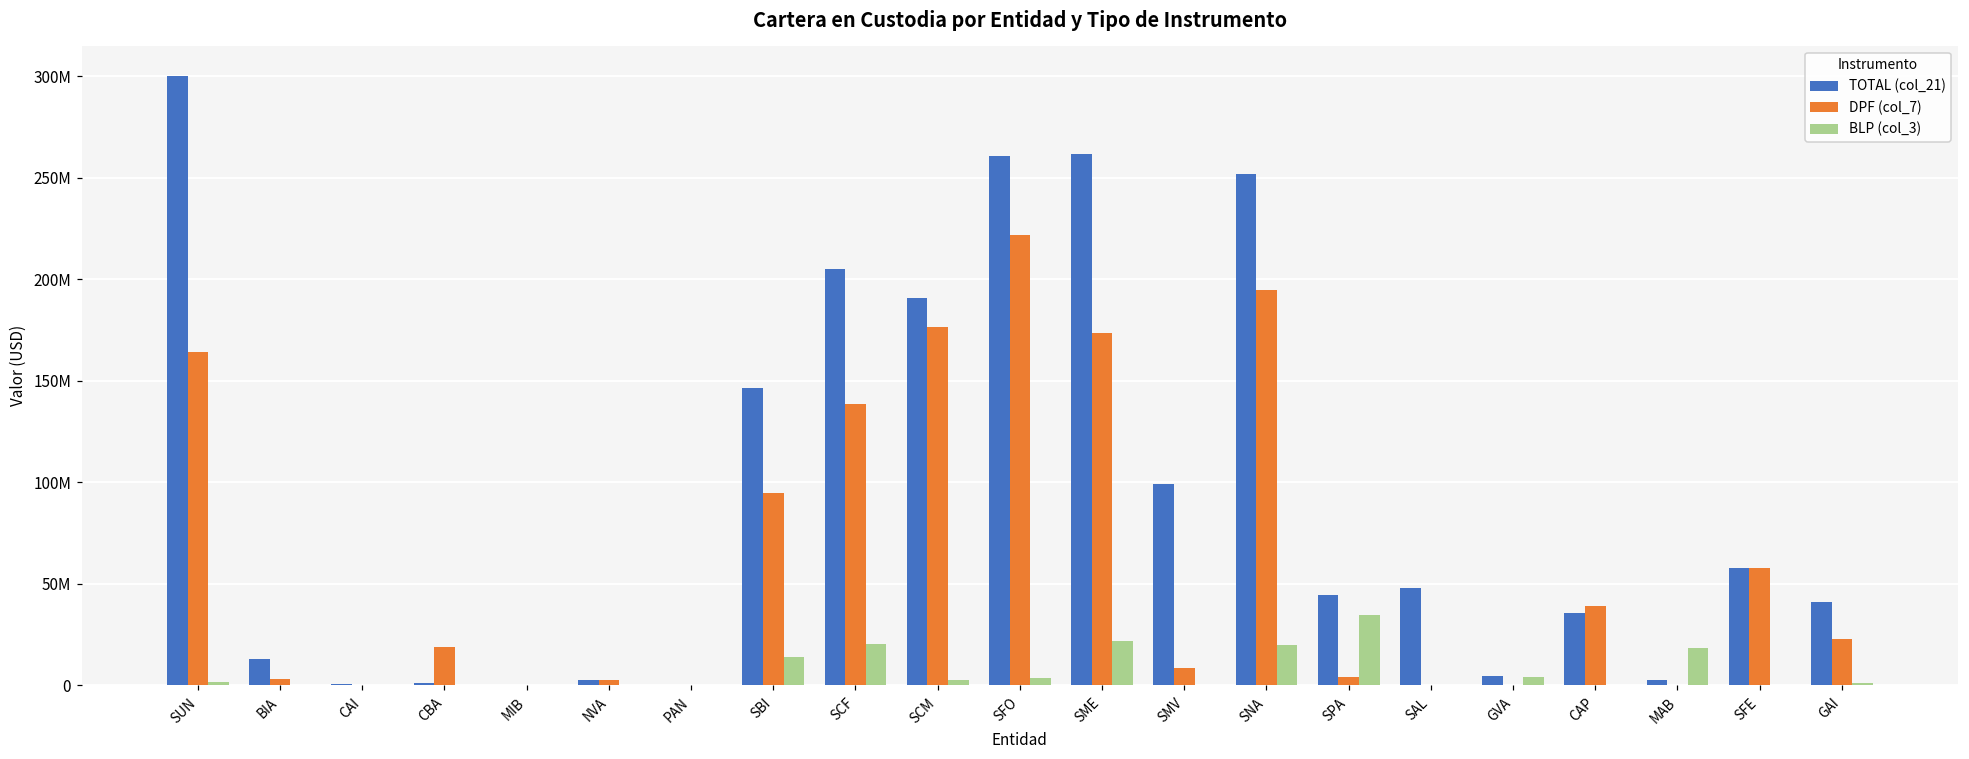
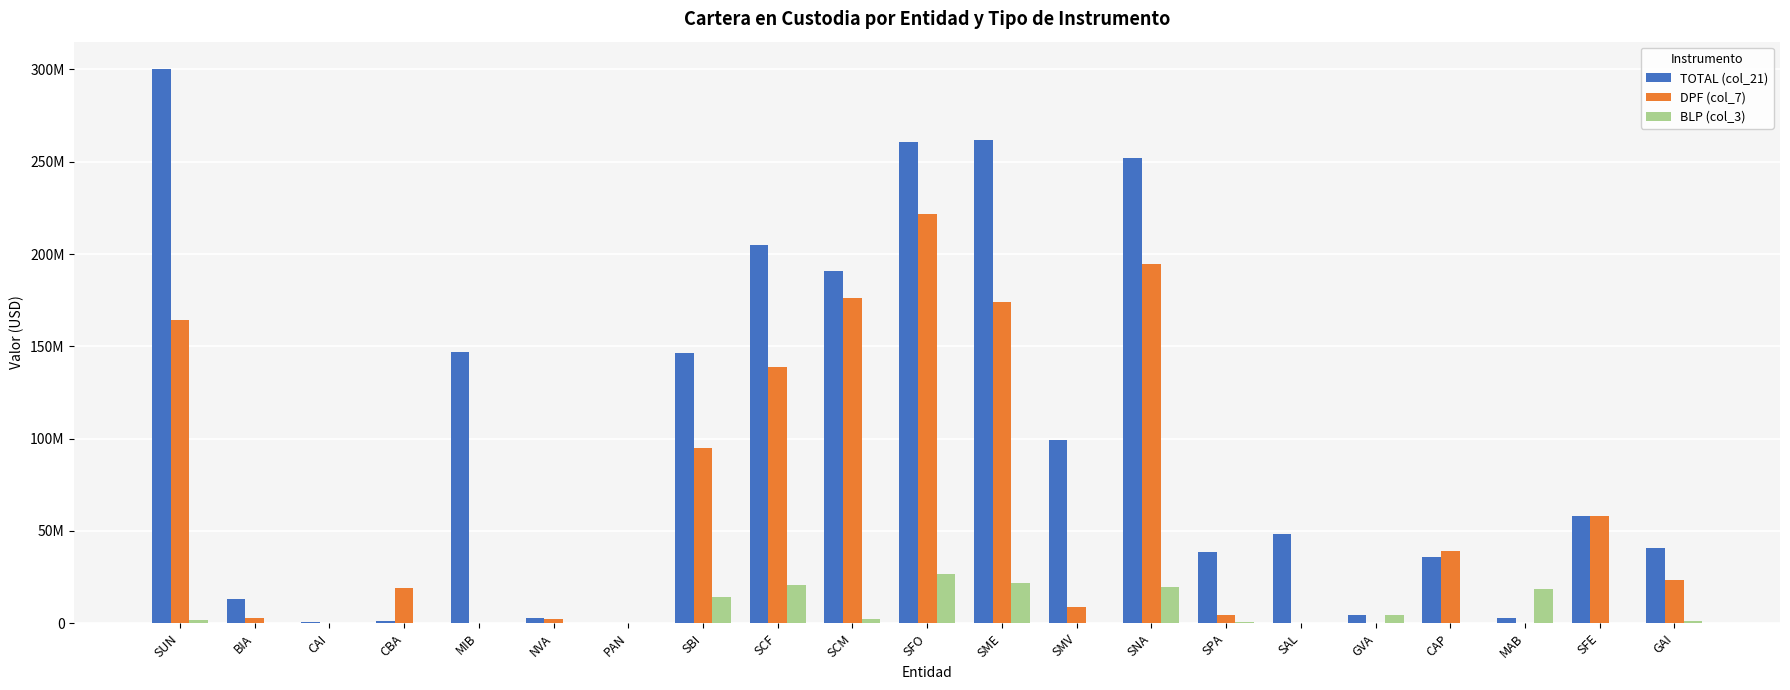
  {
    "TOTAL (col_21)": {
      "SUN": 300000000,
      "BIA": 13000000,
-     "MIB": 0,
+     "MIB": 147000000,
      "NVA": 3000000,
      "SBI": 146000000,
      "SCF": 205000000,
      "SCM": 191000000,
      "SFO": 261000000,
      "SME": 262000000,
      "SMV": 99000000,
      "SNA": 252000000,
-     "SPA": 45000000,
+     "SPA": 39000000,
      "SAL": 48000000,
      "GVA": 5000000,
      "CAP": 36000000,
      "MAB": 3000000,
      "SFE": 58000000,
      "GAI": 41000000
    },
    "DPF (col_7)": {
      "SUN": 164000000,
      "BIA": 3000000,
      "CAI": 0,
      "CBA": 19000000,
      "NVA": 2000000,
      "PAN": 0,
      "SBI": 95000000,
      "SCF": 139000000,
      "SCM": 176000000,
      "SFO": 222000000,
      "SME": 174000000,
      "SMV": 9000000,
      "SNA": 195000000,
      "SPA": 4000000,
      "GVA": 0,
      "CAP": 39000000,
      "SFE": 58000000,
      "GAI": 23000000
    },
    "BLP (col_3)": {
      "SUN": 2000000,
      "BIA": 0,
      "CAI": 0,
      "CBA": 0,
      "PAN": 0,
      "SBI": 14000000,
      "SCF": 20000000,
      "SCM": 2000000,
-     "SFO": 4000000,
+     "SFO": 27000000,
      "SME": 22000000,
      "SMV": 0,
      "SNA": 20000000,
-     "SPA": 35000000,
+     "SPA": 1000000,
      "SAL": 0,
      "GVA": 4000000,
      "CAP": 0,
      "MAB": 18000000,
      "SFE": 0
    }
  }
